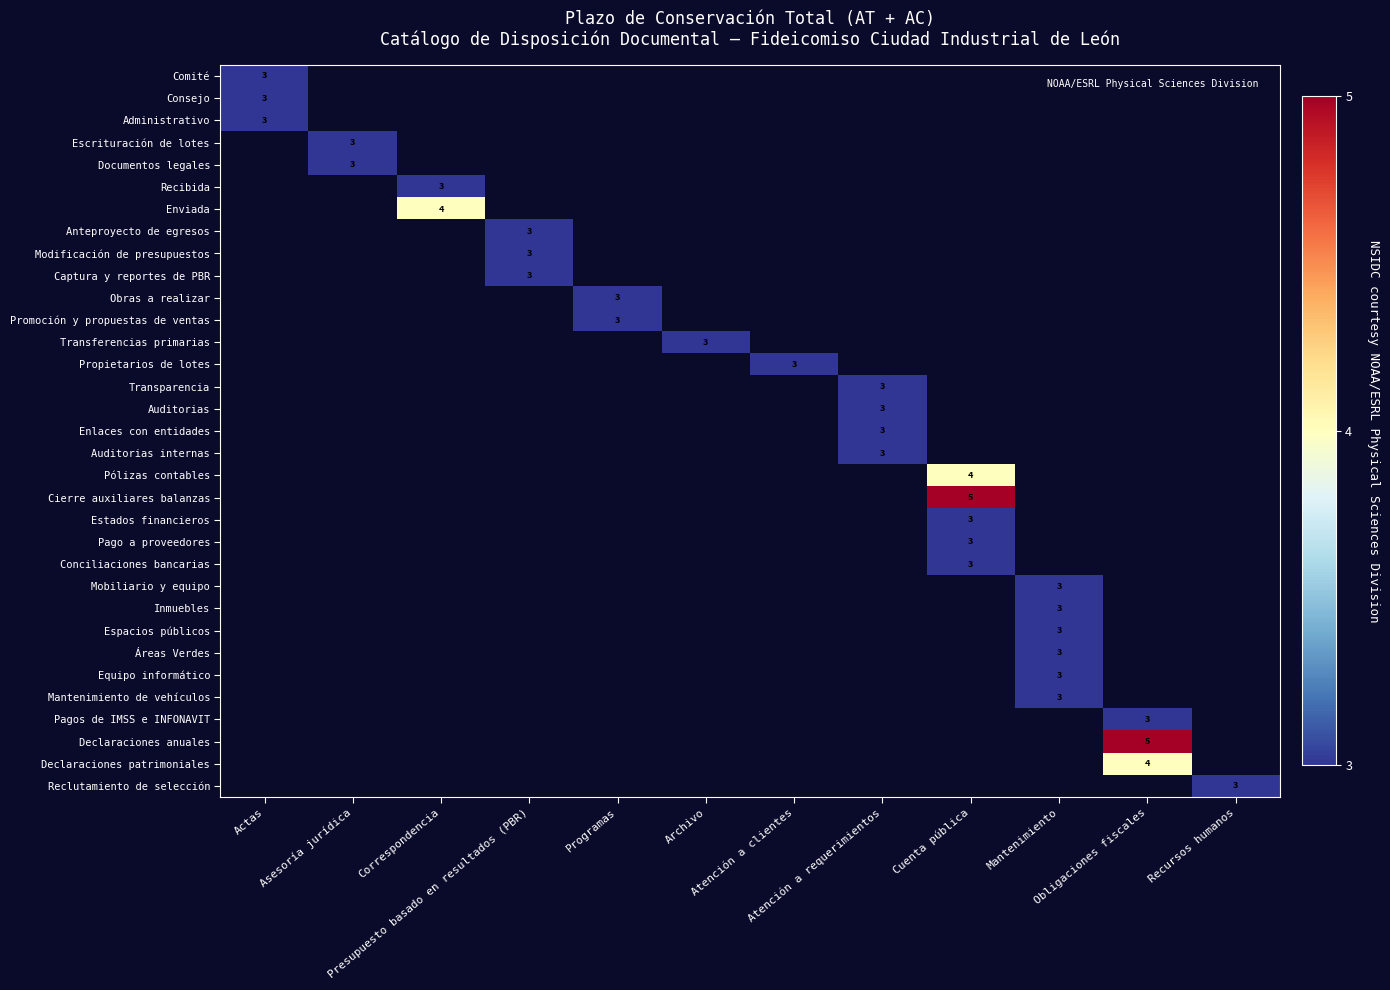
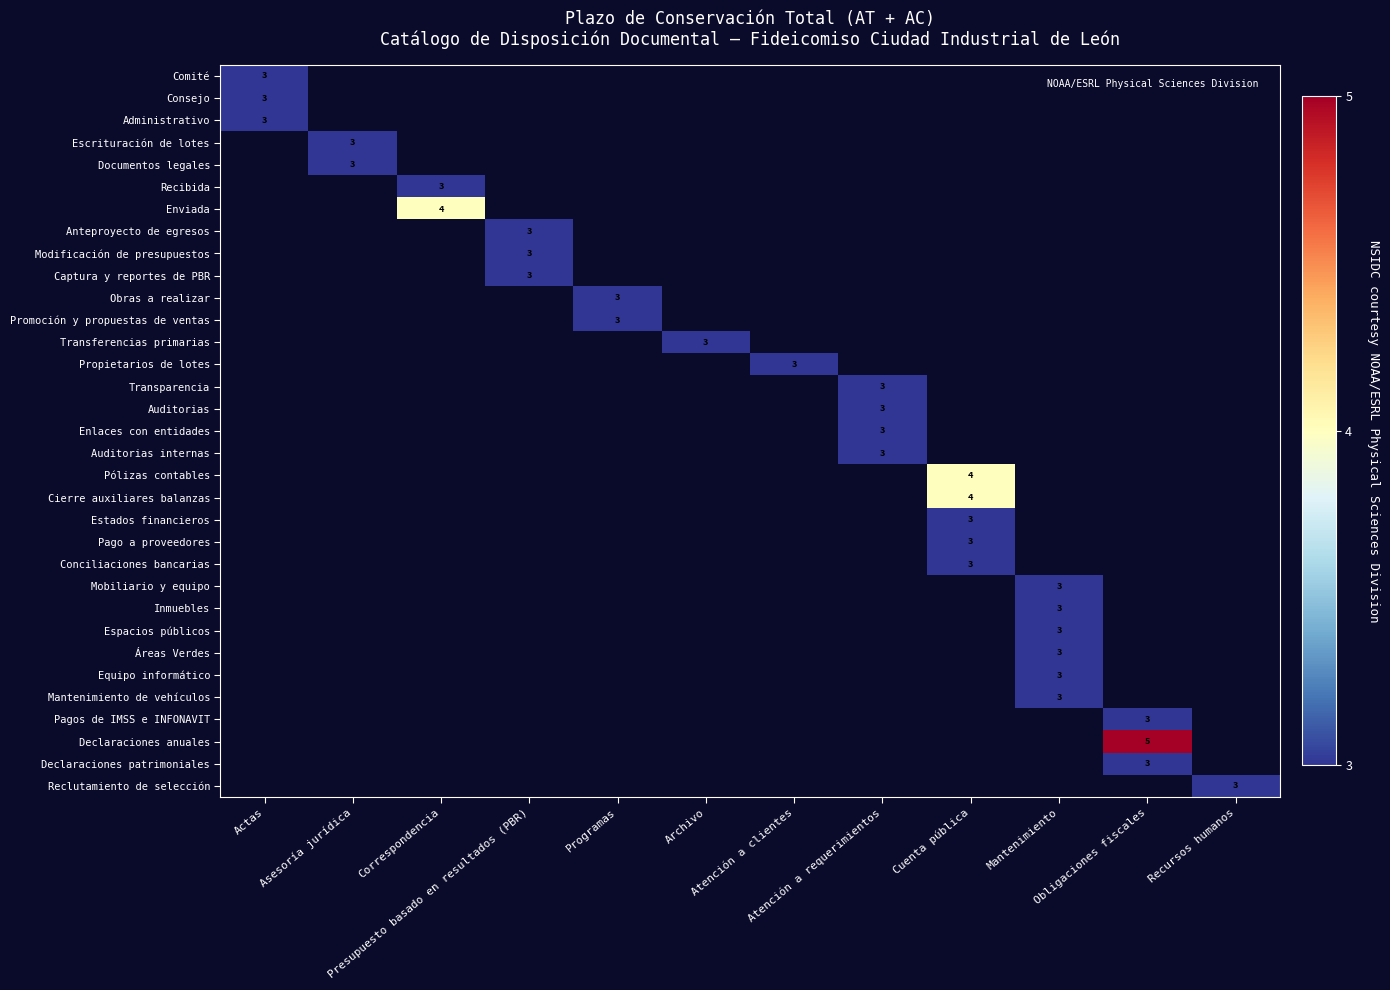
  {
    "Comité": {
      "Actas": 3
    },
    "Consejo": {
      "Actas": 3
    },
    "Administrativo": {
      "Actas": 3
    },
    "Escrituración de lotes": {
      "Asesoría jurídica": 3
    },
    "Documentos legales": {
      "Asesoría jurídica": 3
    },
    "Recibida": {
      "Correspondencia": 3
    },
    "Enviada": {
      "Correspondencia": 4
    },
    "Anteproyecto de egresos": {
      "Presupuesto basado en resultados (PBR)": 3
    },
    "Modificación de presupuestos": {
      "Presupuesto basado en resultados (PBR)": 3
    },
    "Captura y reportes de PBR": {
      "Presupuesto basado en resultados (PBR)": 3
    },
    "Obras a realizar": {
      "Programas": 3
    },
    "Promoción y propuestas de ventas": {
      "Programas": 3
    },
    "Transferencias primarias": {
      "Archivo": 3
    },
    "Propietarios de lotes": {
      "Atención a clientes": 3
    },
    "Transparencia": {
      "Atención a requerimientos": 3
    },
    "Auditorias": {
      "Atención a requerimientos": 3
    },
    "Enlaces con entidades": {
      "Atención a requerimientos": 3
    },
    "Auditorias internas": {
      "Atención a requerimientos": 3
    },
    "Pólizas contables": {
      "Cuenta pública": 4
    },
    "Cierre auxiliares balanzas": {
-     "Cuenta pública": 5
+     "Cuenta pública": 4
    },
    "Estados financieros": {
      "Cuenta pública": 3
    },
    "Pago a proveedores": {
      "Cuenta pública": 3
    },
    "Conciliaciones bancarias": {
      "Cuenta pública": 3
    },
    "Mobiliario y equipo": {
      "Mantenimiento": 3
    },
    "Inmuebles": {
      "Mantenimiento": 3
    },
    "Espacios públicos": {
      "Mantenimiento": 3
    },
    "Áreas Verdes": {
      "Mantenimiento": 3
    },
    "Equipo informático": {
      "Mantenimiento": 3
    },
    "Mantenimiento de vehículos": {
      "Mantenimiento": 3
    },
    "Pagos de IMSS e INFONAVIT": {
      "Obligaciones fiscales": 3
    },
    "Declaraciones anuales": {
      "Obligaciones fiscales": 5
    },
    "Declaraciones patrimoniales": {
-     "Obligaciones fiscales": 4
+     "Obligaciones fiscales": 3
    },
    "Reclutamiento de selección": {
      "Recursos humanos": 3
    }
  }
